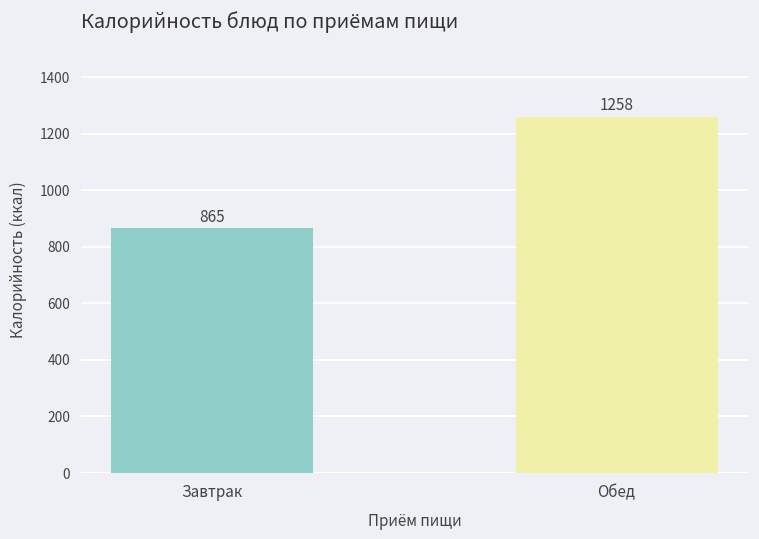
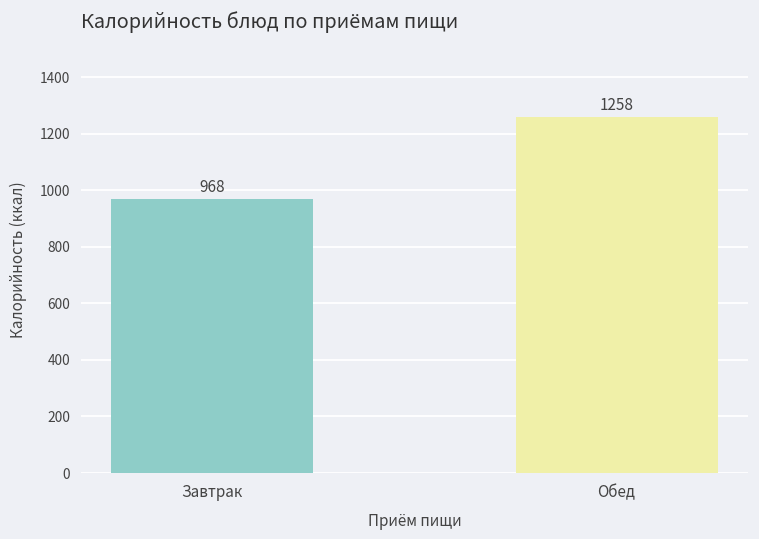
  {
-   "Завтрак": 865,
+   "Завтрак": 968,
    "Обед": 1258
  }
